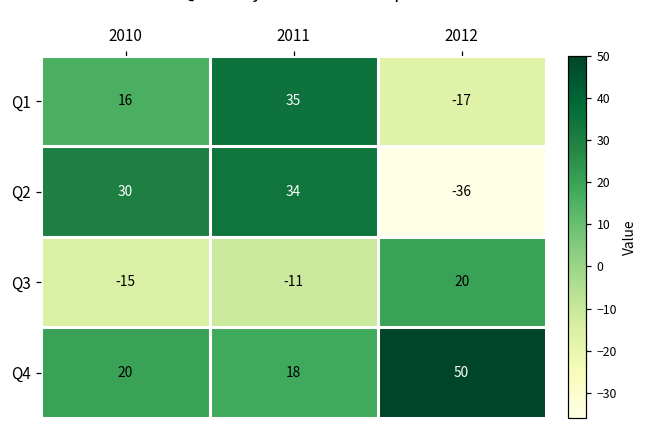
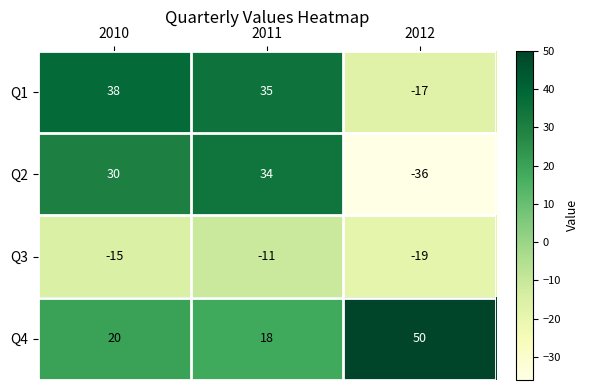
  {
    "Q1": {
-     "2010": 16,
+     "2010": 38,
      "2011": 35,
      "2012": -17
    },
    "Q2": {
      "2010": 30,
      "2011": 34,
      "2012": -36
    },
    "Q3": {
      "2010": -15,
      "2011": -11,
-     "2012": 20
+     "2012": -19
    },
    "Q4": {
      "2010": 20,
      "2011": 18,
      "2012": 50
    }
  }
